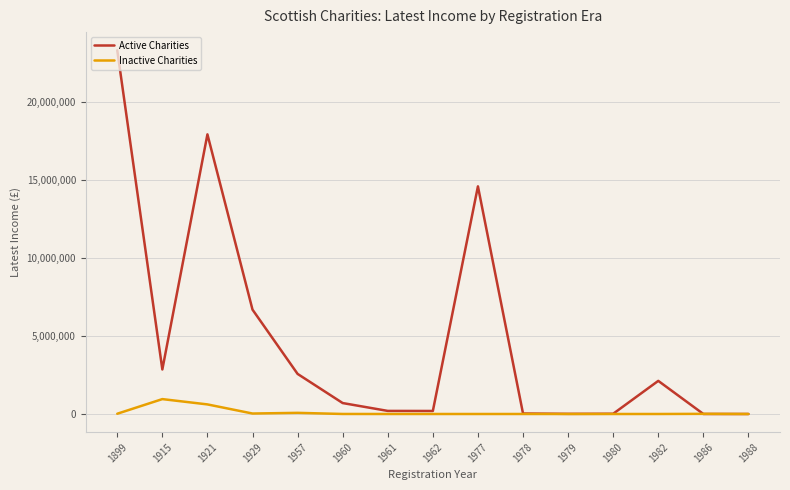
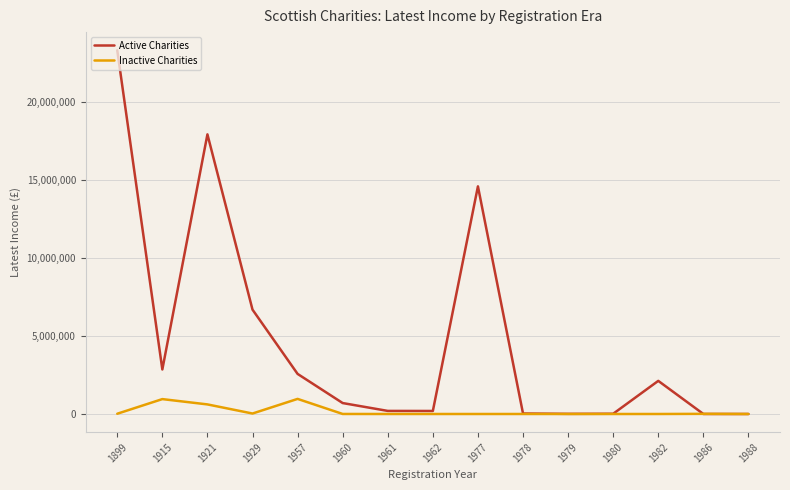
  {
    "Active Charities": {
      "1915": "2,900,000",
      "1921": "17,900,000",
      "1929": "6,700,000",
      "1957": "2,600,000",
      "1960": "700,000",
      "1961": "200,000",
      "1962": "200,000",
      "1977": "14,600,000",
      "1982": "2,100,000"
    },
    "Inactive Charities": {
      "1899": "0",
      "1915": "1,000,000",
      "1921": "600,000",
      "1929": "0",
-     "1957": "100,000",
+     "1957": "1,000,000",
      "1960": "0",
      "1961": "0",
      "1962": "0",
      "1977": "0",
      "1982": "0"
    }
  }
